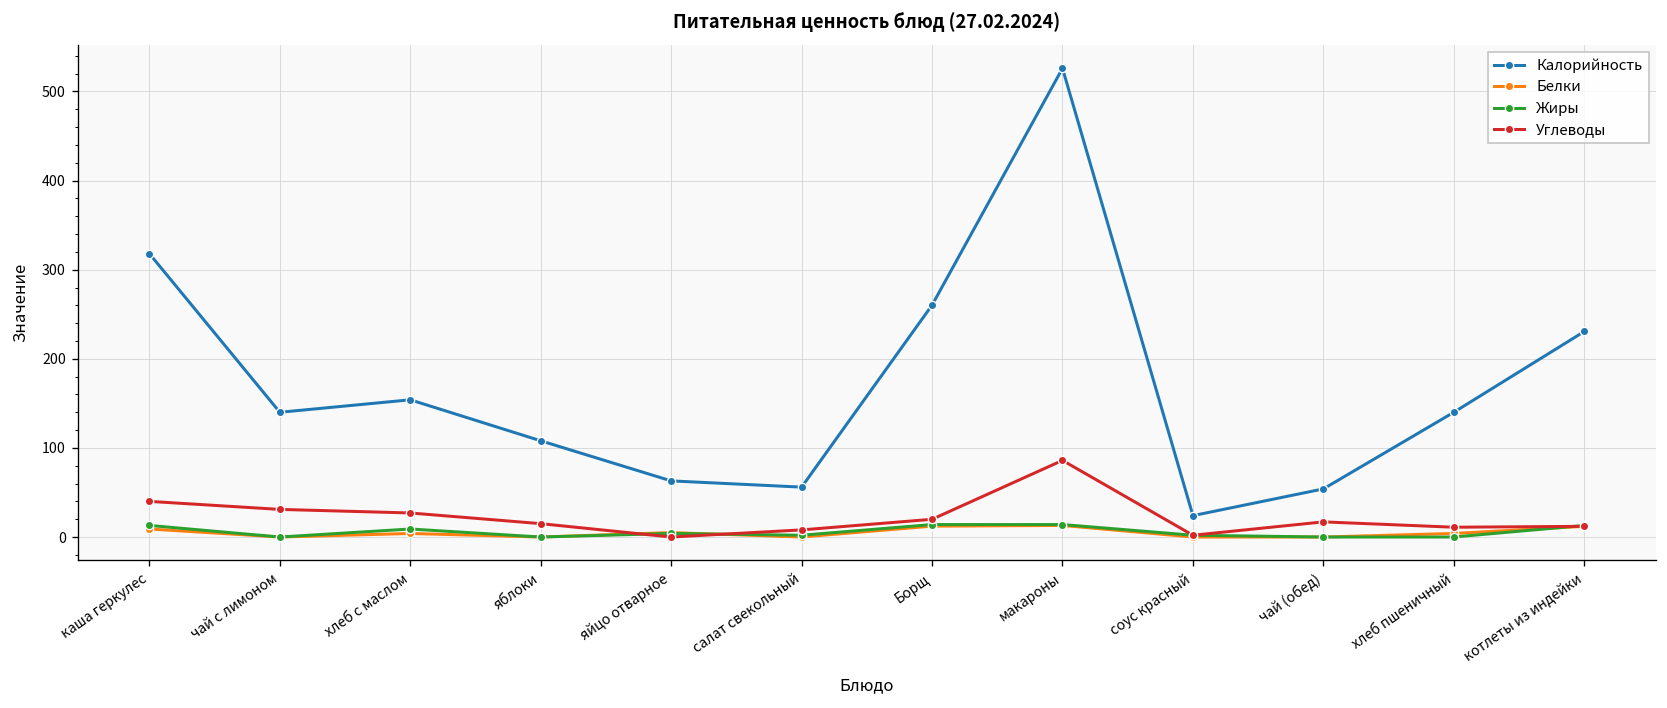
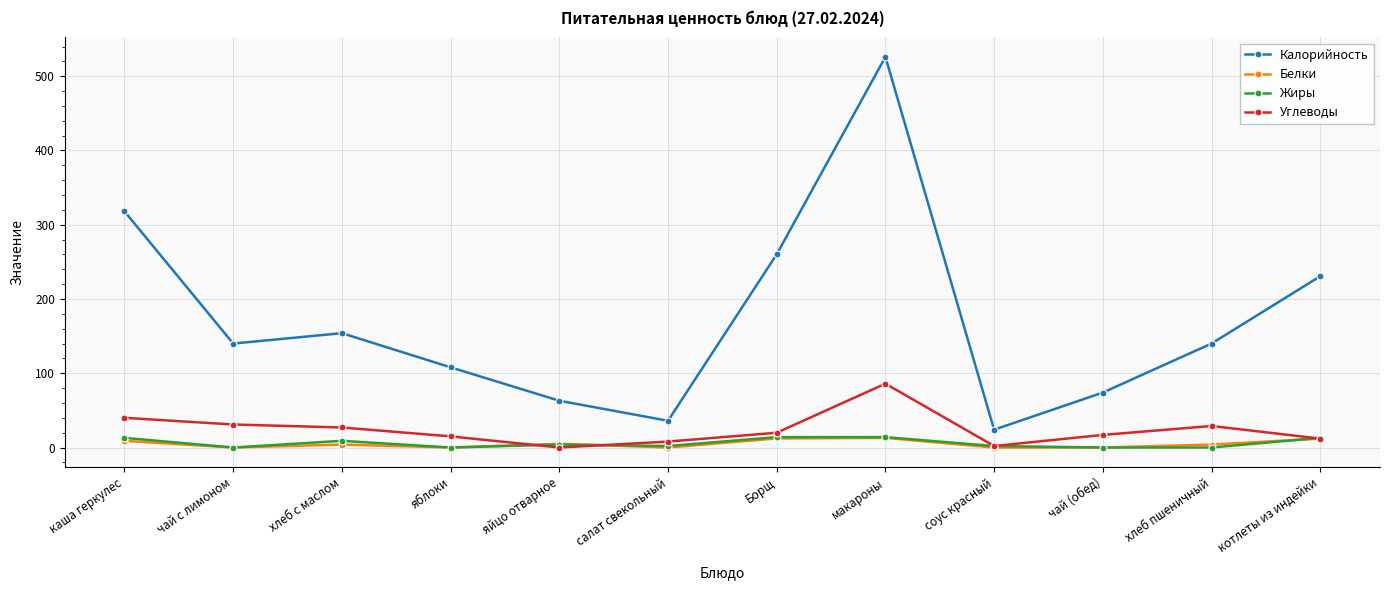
  {
    "Калорийность": {
      "каша геркулес": 320,
      "чай с лимоном": 140,
      "хлеб с маслом": 150,
      "яблоки": 110,
      "яйцо отварное": 60,
-     "салат свекольный": 60,
+     "салат свекольный": 40,
      "Борщ": 260,
      "макароны": 530,
      "соус красный": 20,
-     "чай (обед)": 50,
+     "чай (обед)": 70,
      "хлеб пшеничный": 140,
      "котлеты из индейки": 230
    },
    "Белки": {
      "каша геркулес": 10,
      "хлеб с маслом": 0,
      "хлеб пшеничный": 0
    },
    "Жиры": {
      "каша геркулес": 10,
      "хлеб с маслом": 10,
      "хлеб пшеничный": 0
    },
    "Углеводы": {
      "каша геркулес": 40,
      "чай с лимоном": 30,
      "хлеб с маслом": 30,
      "яблоки": 20,
      "яйцо отварное": 0,
      "салат свекольный": 10,
      "Борщ": 20,
      "макароны": 90,
      "чай (обед)": 20,
-     "хлеб пшеничный": 10
+     "хлеб пшеничный": 30
    }
  }
